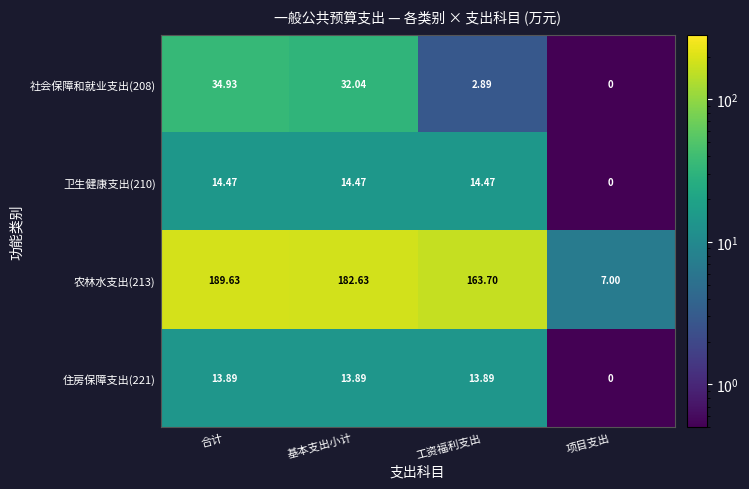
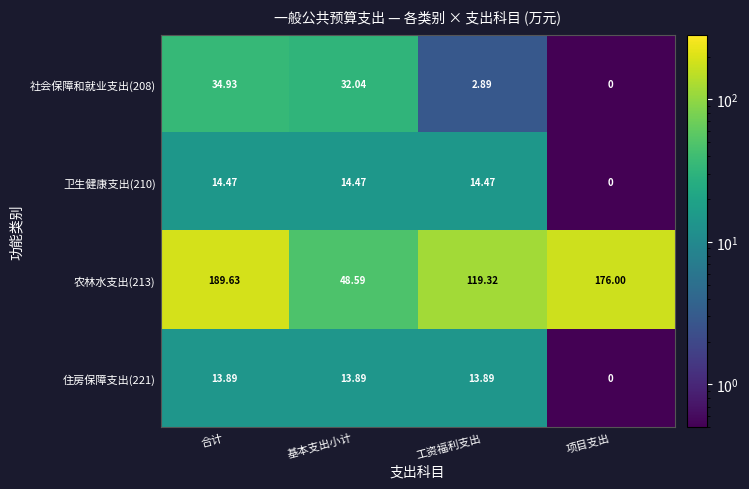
  {
    "社会保障和就业支出(208)": {
      "合计": 34.93,
      "基本支出小计": 32.04,
      "工资福利支出": 2.89,
      "项目支出": 0
    },
    "卫生健康支出(210)": {
      "合计": 14.47,
      "基本支出小计": 14.47,
      "工资福利支出": 14.47,
      "项目支出": 0
    },
    "农林水支出(213)": {
      "合计": 189.63,
-     "基本支出小计": 182.63,
-     "工资福利支出": 163.70,
-     "项目支出": 7.00
+     "基本支出小计": 48.59,
+     "工资福利支出": 119.32,
+     "项目支出": 176.00
    },
    "住房保障支出(221)": {
      "合计": 13.89,
      "基本支出小计": 13.89,
      "工资福利支出": 13.89,
      "项目支出": 0
    }
  }
